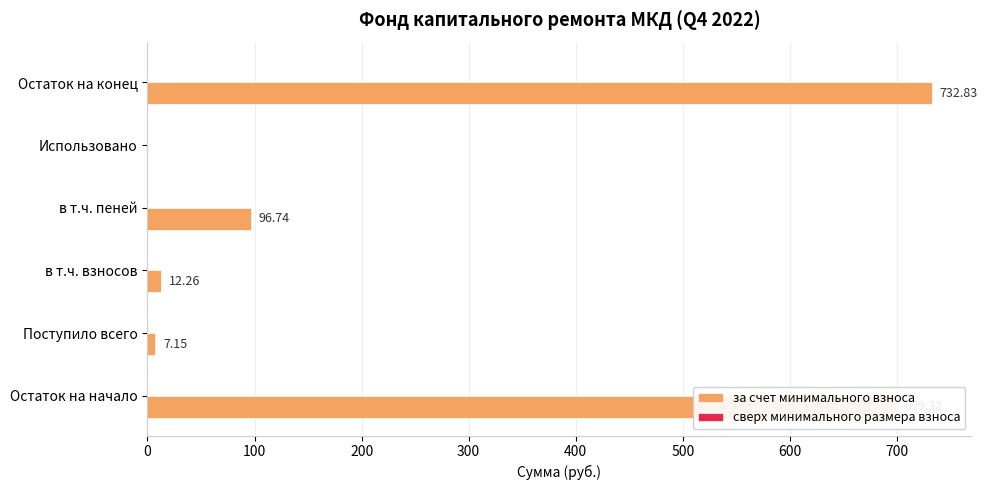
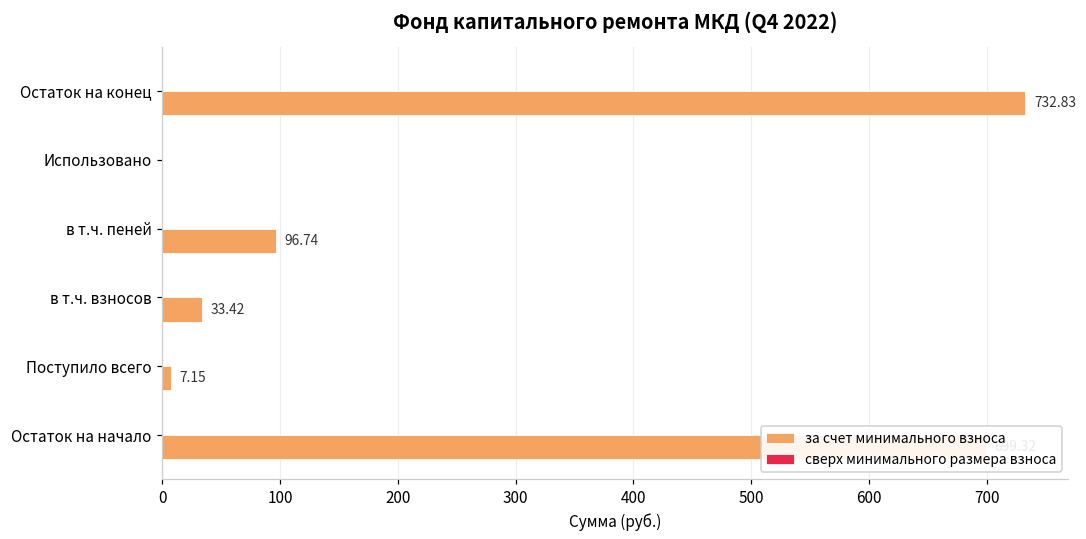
  {
    "за счет минимального взноса": {
      "Остаток на конец": 732.83,
      "в т.ч. пеней": 96.74,
-     "в т.ч. взносов": 12.26,
+     "в т.ч. взносов": 33.42,
      "Поступило всего": 7.15
    },
    "сверх минимального размера взноса": {
      "Остаток на конец": 0,
      "Использовано": 0,
      "в т.ч. пеней": 0,
      "в т.ч. взносов": 0,
      "Поступило всего": 0,
      "Остаток на начало": 0
    }
  }
